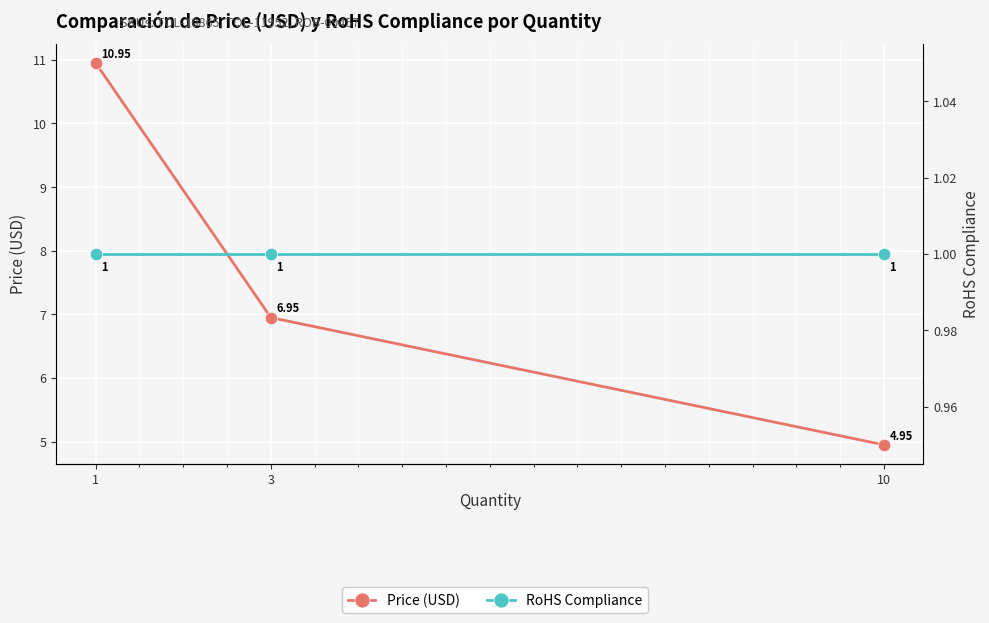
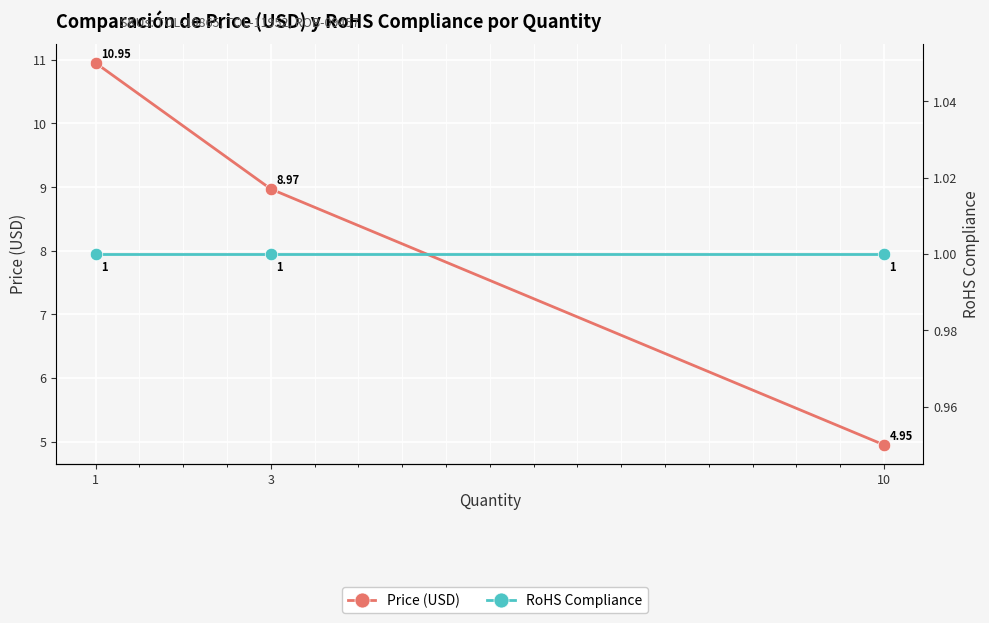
  {
    "Price (USD)": {
      "1": 10.95,
-     "3": 6.95,
+     "3": 8.97,
      "10": 4.95
    },
    "RoHS Compliance": {
      "1": 1,
      "3": 1,
      "10": 1
    }
  }
